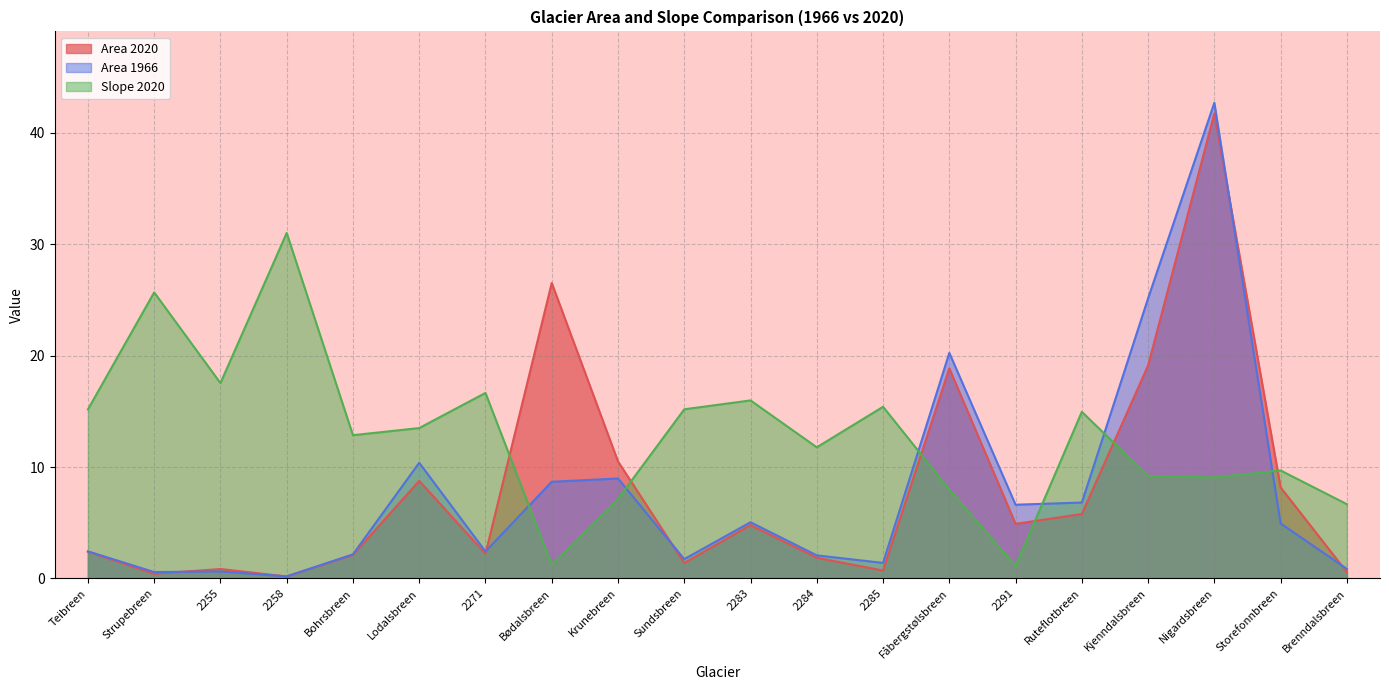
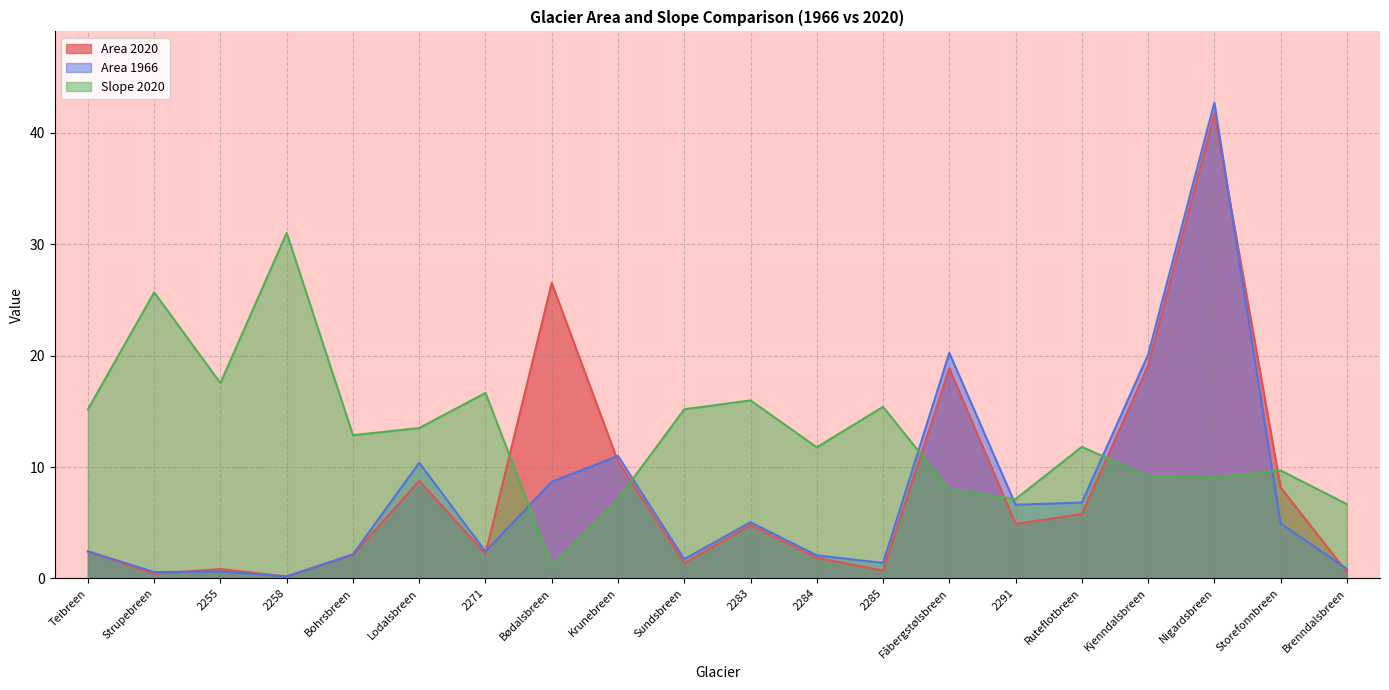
  {
    "Area 2020": {
      "Lodalsbreen": 8.8,
      "Bødalsbreen": 26.5,
      "Krunebreen": 10.5,
      "Sundsbreen": 1.4,
      "2283": 4.8,
      "2285": 0.7,
      "Fåbergstølsbreen": 18.9,
      "2291": 4.9,
      "Ruteflotbreen": 5.8,
      "Kjenndalsbreen": 19.1,
      "Nigardsbreen": 41.7,
      "Storefonnbreen": 8.2,
      "Brenndalsbreen": 0.6
    },
    "Area 1966": {
      "Lodalsbreen": 10.4,
      "Bødalsbreen": 8.7,
-     "Krunebreen": 9.0,
+     "Krunebreen": 11.0,
      "Sundsbreen": 1.7,
      "2283": 5.0,
      "2285": 1.4,
      "Fåbergstølsbreen": 20.2,
      "2291": 6.6,
      "Ruteflotbreen": 6.8,
-     "Kjenndalsbreen": 25.1,
+     "Kjenndalsbreen": 20.1,
      "Nigardsbreen": 42.7,
      "Storefonnbreen": 4.9,
      "Brenndalsbreen": 0.9
    },
    "Slope 2020": {
      "Teibreen": 15.2,
      "Strupebreen": 25.7,
      "2255": 17.5,
      "2258": 31.0,
      "Bohrsbreen": 12.9,
      "Lodalsbreen": 13.5,
      "2271": 16.6,
      "Bødalsbreen": 1.2,
      "Krunebreen": 7.1,
      "Sundsbreen": 15.2,
      "2283": 16.0,
      "2284": 11.8,
      "2285": 15.4,
      "Fåbergstølsbreen": 8.0,
-     "2291": 1.1,
-     "Ruteflotbreen": 15.0,
+     "2291": 7.1,
+     "Ruteflotbreen": 11.8,
      "Kjenndalsbreen": 9.2,
      "Nigardsbreen": 9.1,
      "Storefonnbreen": 9.7,
      "Brenndalsbreen": 6.7
    }
  }
